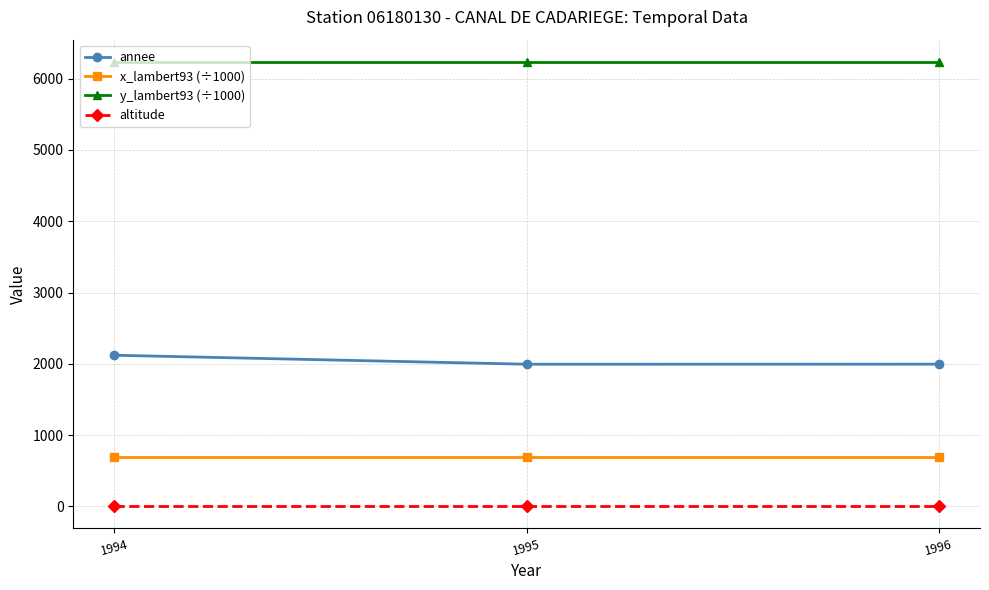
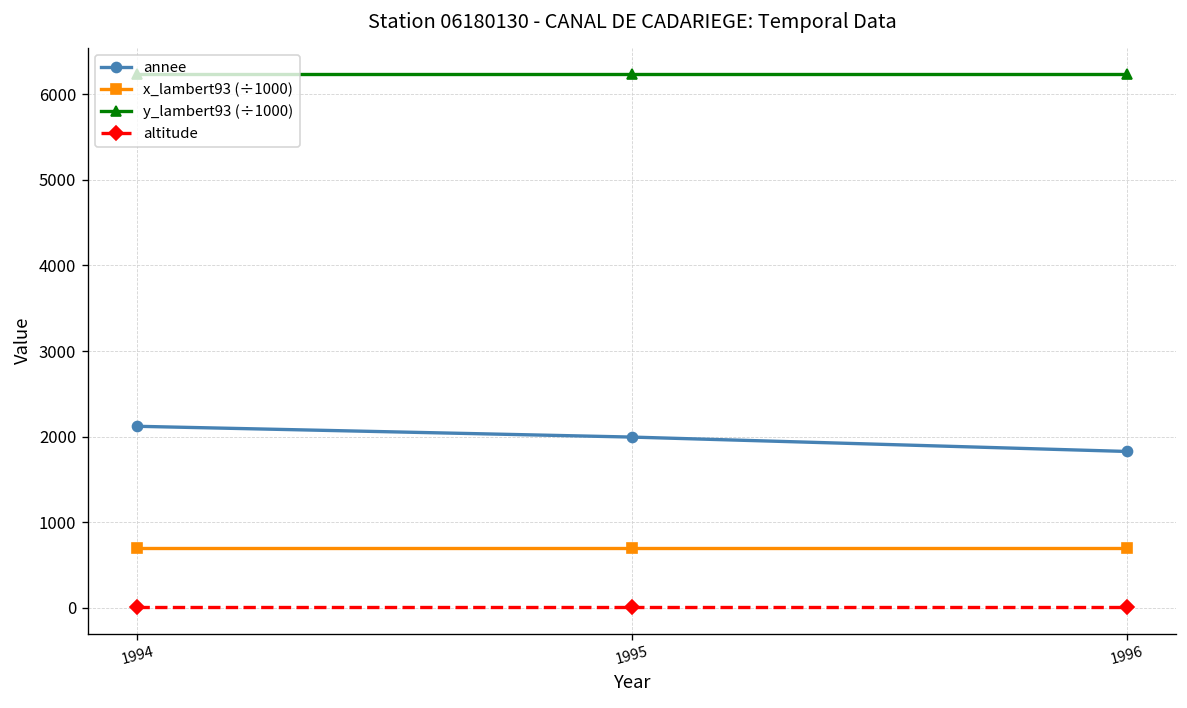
  {
    "annee": {
      "1994": 2100,
      "1995": 2000,
-     "1996": 2000
+     "1996": 1800
    },
    "x_lambert93 (÷1000)": {
      "1994": 700,
      "1995": 700,
      "1996": 700
    },
    "y_lambert93 (÷1000)": {
      "1995": 6200,
      "1996": 6200
    },
    "altitude": {
      "1994": 0,
      "1995": 0,
      "1996": 0
    }
  }
